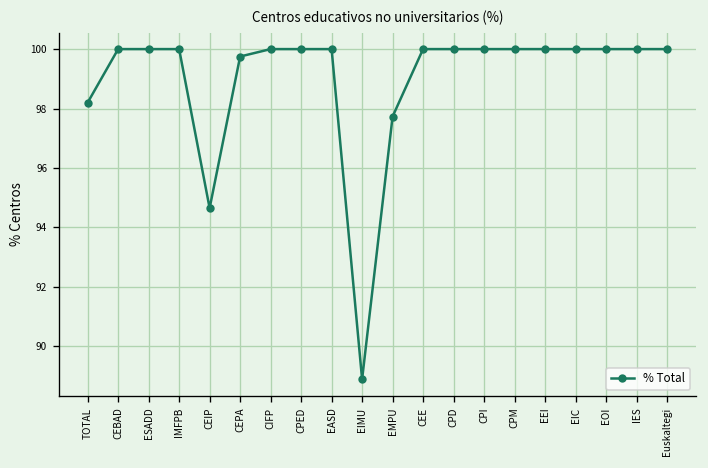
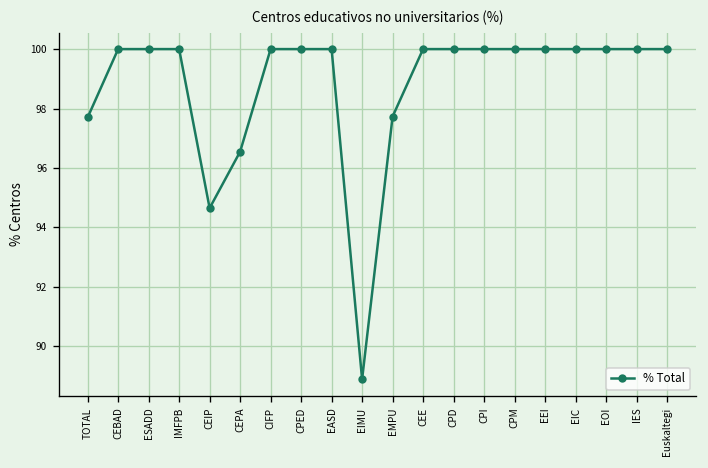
  {
-   "TOTAL": 98.2,
+   "TOTAL": 97.7,
    "CEBAD": 100.0,
    "ESADD": 100.0,
    "IMFPB": 100.0,
    "CEIP": 94.7,
-   "CEPA": 99.8,
+   "CEPA": 96.6,
    "CIFP": 100.0,
    "CPED": 100.0,
    "EASD": 100.0,
    "EIMU": 88.9,
    "EMPU": 97.7,
    "CEE": 100.0,
    "CPD": 100.0,
    "CPI": 100.0,
    "CPM": 100.0,
    "EEI": 100.0,
    "EIC": 100.0,
    "EOI": 100.0,
    "IES": 100.0,
    "Euskaltegi": 100.0
  }
